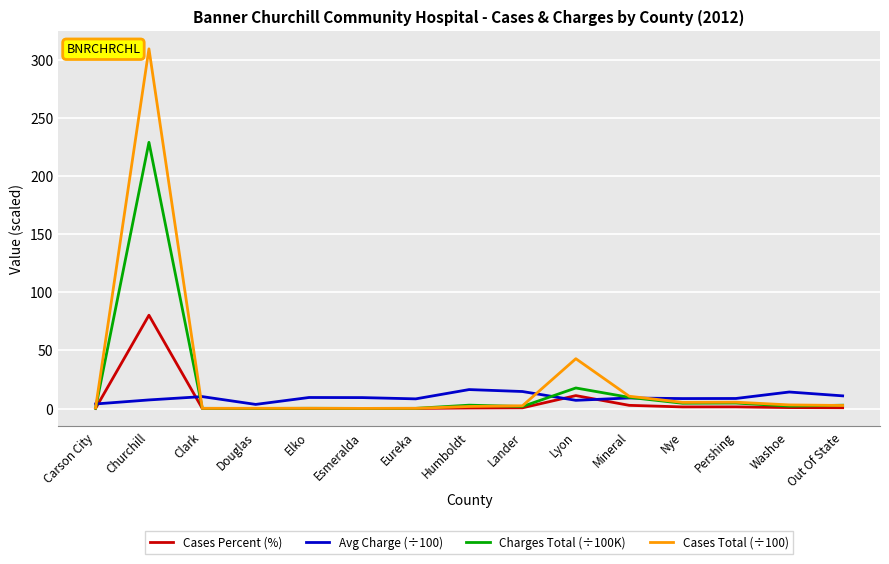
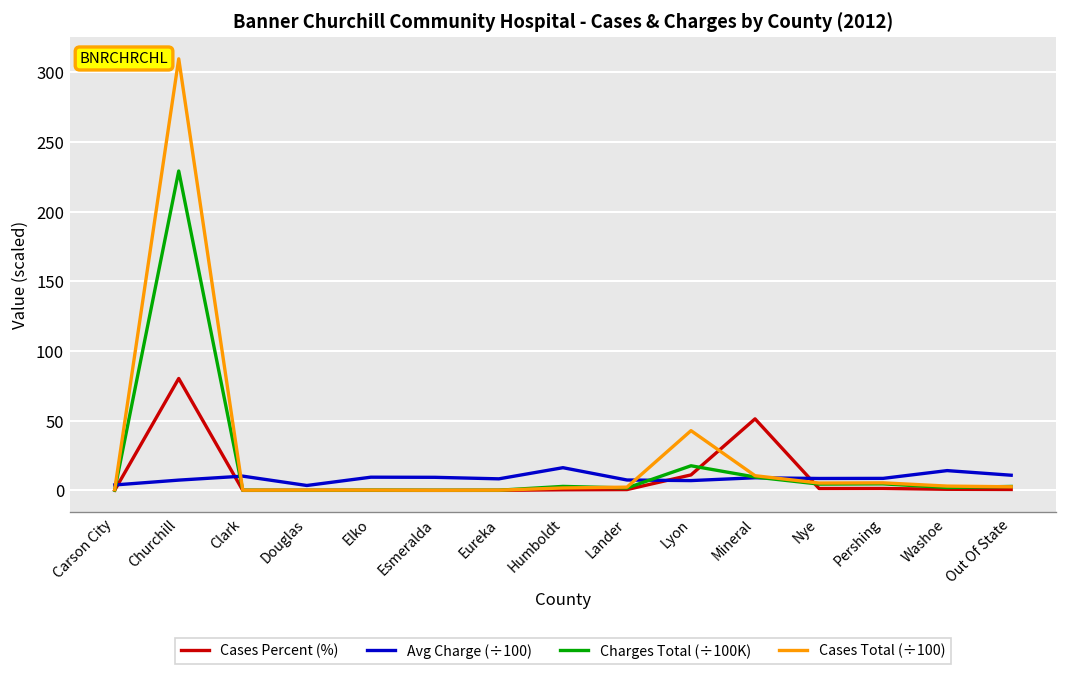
  {
    "Cases Percent (%)": {
      "Churchill": 80,
      "Lyon": 11,
-     "Mineral": 3,
+     "Mineral": 51,
      "Nye": 1,
      "Pershing": 1
    },
    "Avg Charge (÷100)": {
      "Carson City": 4,
      "Churchill": 7,
      "Clark": 10,
      "Douglas": 4,
      "Elko": 9,
      "Esmeralda": 9,
      "Eureka": 8,
      "Humboldt": 16,
-     "Lander": 15,
+     "Lander": 7,
      "Lyon": 7,
      "Nye": 9,
      "Pershing": 9,
      "Washoe": 14,
      "Out Of State": 11
    },
    "Charges Total (÷100K)": {
      "Churchill": 229,
      "Lyon": 18
    },
    "Cases Total (÷100)": {
      "Churchill": 310,
      "Lyon": 43
    }
  }
